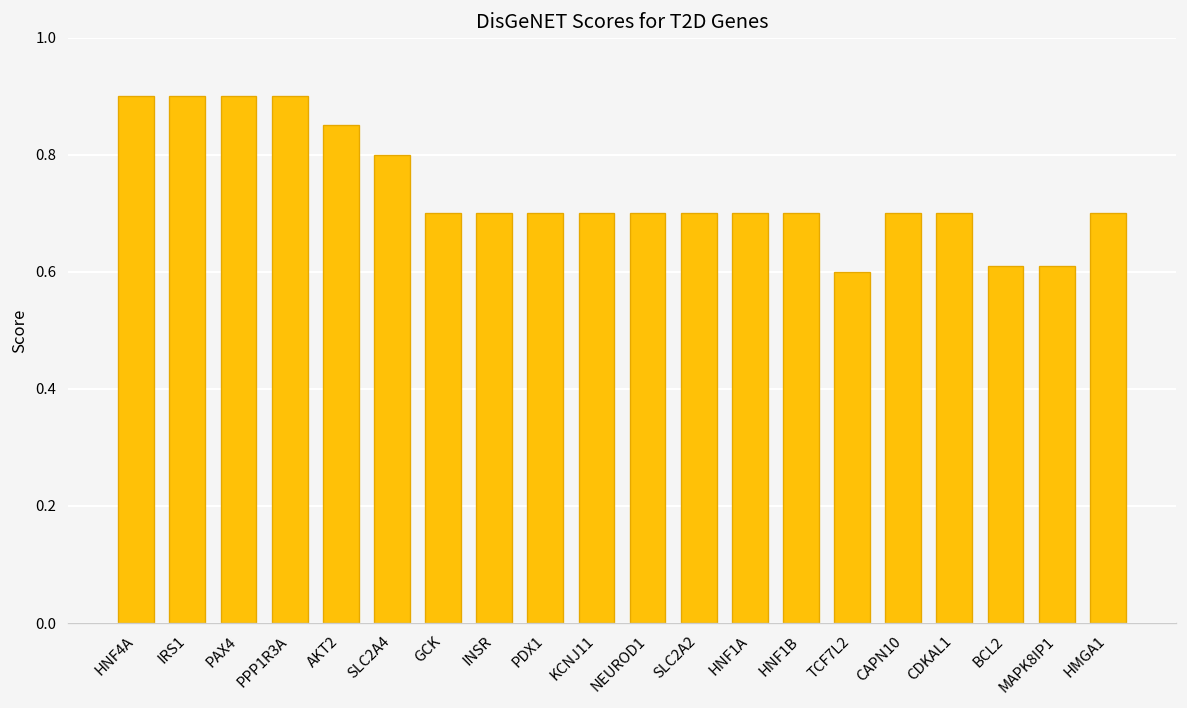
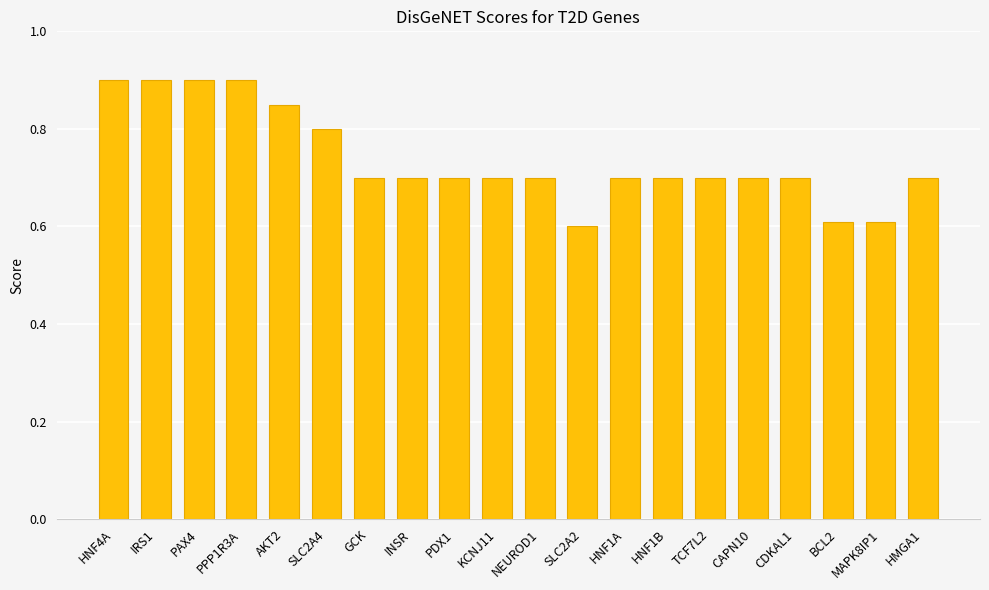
  {
    "HNF4A": 0.9,
    "IRS1": 0.9,
    "PAX4": 0.9,
    "PPP1R3A": 0.9,
    "AKT2": 0.85,
    "SLC2A4": 0.8,
    "GCK": 0.7,
    "INSR": 0.7,
    "PDX1": 0.7,
    "KCNJ11": 0.7,
    "NEUROD1": 0.7,
-   "SLC2A2": 0.7,
+   "SLC2A2": 0.6,
    "HNF1A": 0.7,
    "HNF1B": 0.7,
-   "TCF7L2": 0.6,
+   "TCF7L2": 0.7,
    "CAPN10": 0.7,
    "CDKAL1": 0.7,
    "BCL2": 0.61,
    "MAPK8IP1": 0.61,
    "HMGA1": 0.7
  }
